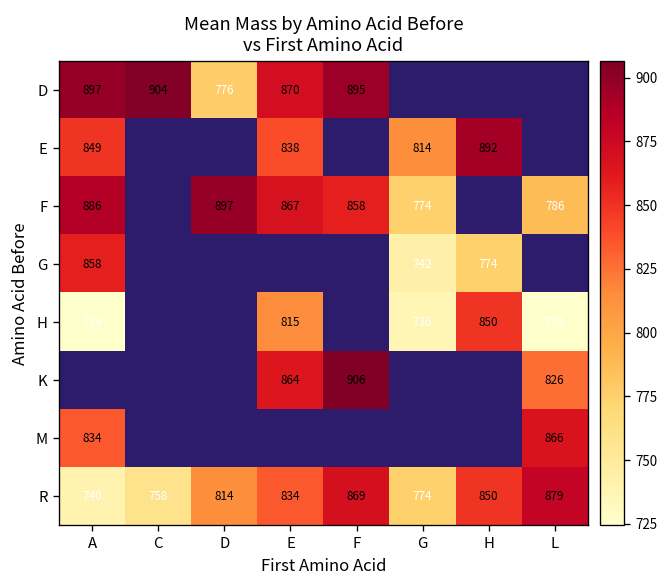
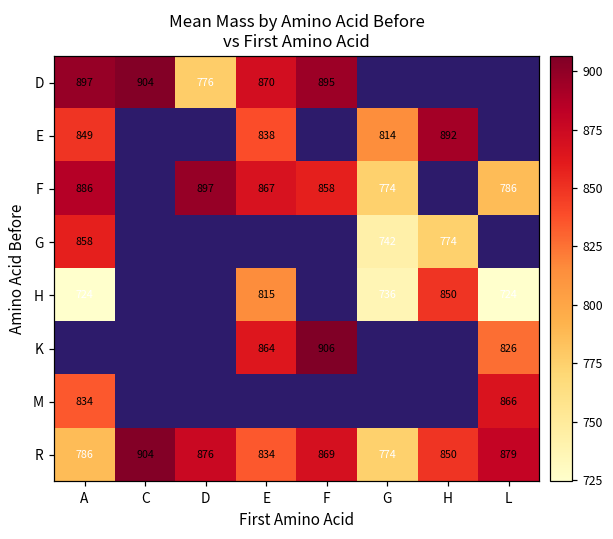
  {
    "D": {
      "A": 897,
      "C": 904,
      "D": 776,
      "E": 870,
      "F": 895
    },
    "E": {
      "A": 849,
      "E": 838,
      "G": 814,
      "H": 892
    },
    "F": {
      "A": 886,
      "D": 897,
      "E": 867,
      "F": 858,
      "G": 774,
      "L": 786
    },
    "G": {
      "A": 858,
      "G": 742,
      "H": 774
    },
    "H": {
      "A": 724,
      "E": 815,
      "G": 736,
      "H": 850,
      "L": 724
    },
    "K": {
      "E": 864,
      "F": 906,
      "L": 826
    },
    "M": {
      "A": 834,
      "L": 866
    },
    "R": {
-     "A": 740,
-     "C": 758,
-     "D": 814,
+     "A": 786,
+     "C": 904,
+     "D": 876,
      "E": 834,
      "F": 869,
      "G": 774,
      "H": 850,
      "L": 879
    }
  }
